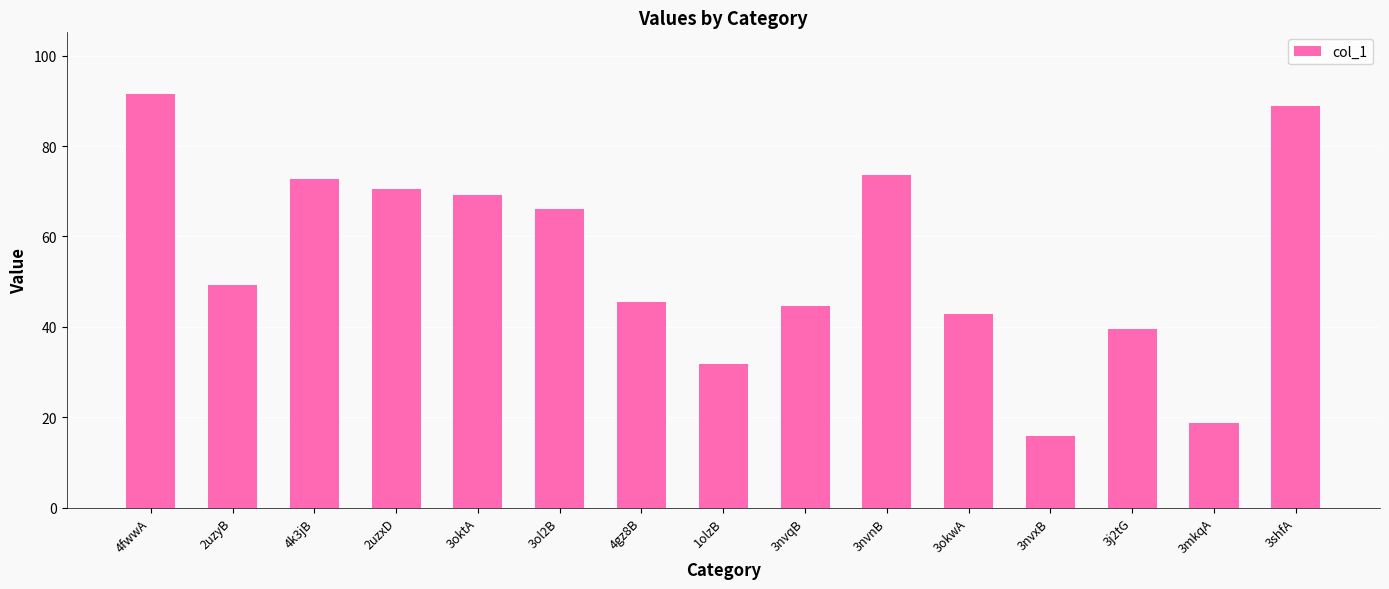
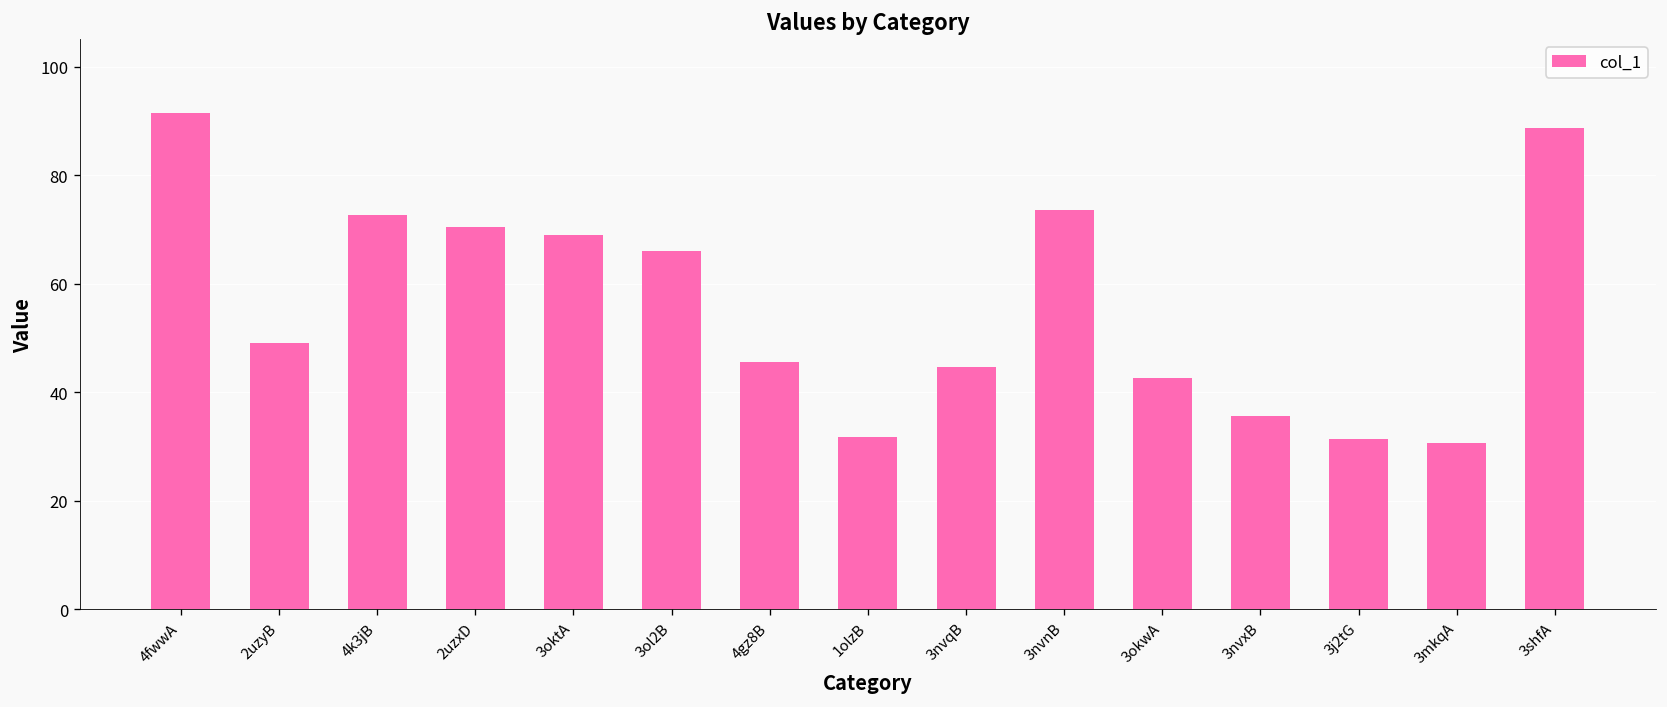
  {
    "4fwwA": 91,
    "2uzyB": 49,
    "4k3jB": 73,
    "2uzxD": 70,
    "3oktA": 69,
    "3ol2B": 66,
    "4gz8B": 46,
    "1olzB": 32,
    "3nvqB": 45,
    "3nvnB": 74,
    "3okwA": 43,
-   "3nvxB": 16,
-   "3j2tG": 39,
-   "3mkqA": 19,
+   "3nvxB": 36,
+   "3j2tG": 31,
+   "3mkqA": 31,
    "3shfA": 89
  }
